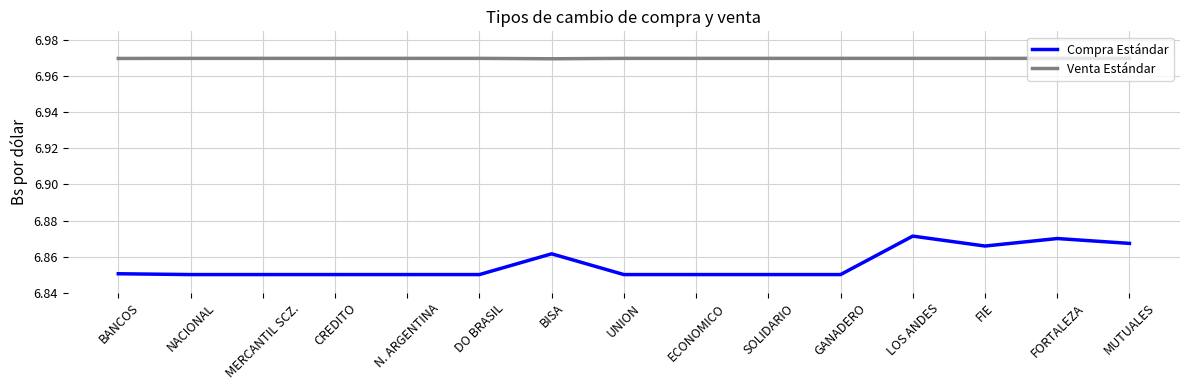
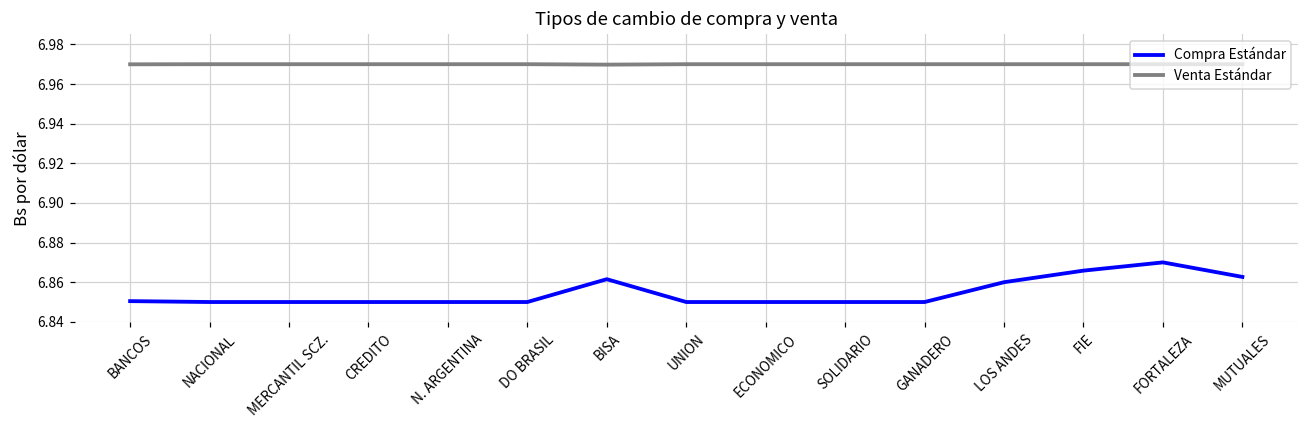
  {
    "Compra Estándar": {
      "BANCOS": 6.850,
      "NACIONAL": 6.850,
      "MERCANTIL SCZ.": 6.850,
      "CREDITO": 6.850,
      "N. ARGENTINA": 6.850,
      "DO BRASIL": 6.850,
      "BISA": 6.862,
      "UNION": 6.850,
      "ECONOMICO": 6.850,
      "SOLIDARIO": 6.850,
      "GANADERO": 6.850,
-     "LOS ANDES": 6.871,
+     "LOS ANDES": 6.860,
      "FIE": 6.866,
      "FORTALEZA": 6.870,
-     "MUTUALES": 6.867
+     "MUTUALES": 6.863
    },
    "Venta Estándar": {
      "BANCOS": 6.970,
      "NACIONAL": 6.970,
      "MERCANTIL SCZ.": 6.970,
      "CREDITO": 6.970,
      "N. ARGENTINA": 6.970,
      "DO BRASIL": 6.970,
      "BISA": 6.970,
      "UNION": 6.970,
      "ECONOMICO": 6.970,
      "SOLIDARIO": 6.970,
      "GANADERO": 6.970,
      "LOS ANDES": 6.970,
      "FIE": 6.970
    }
  }
